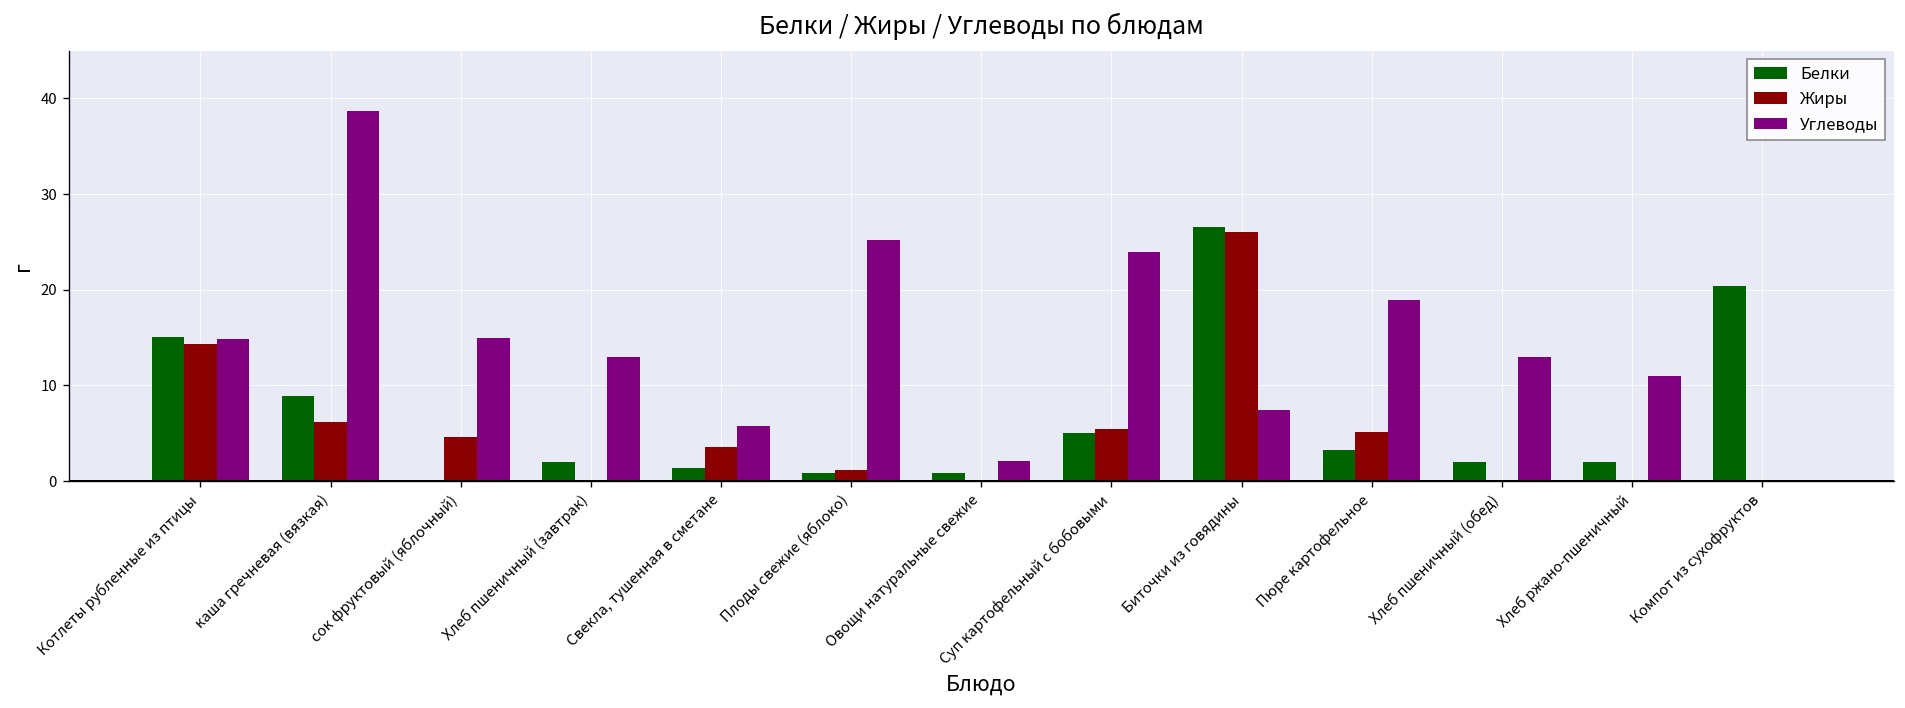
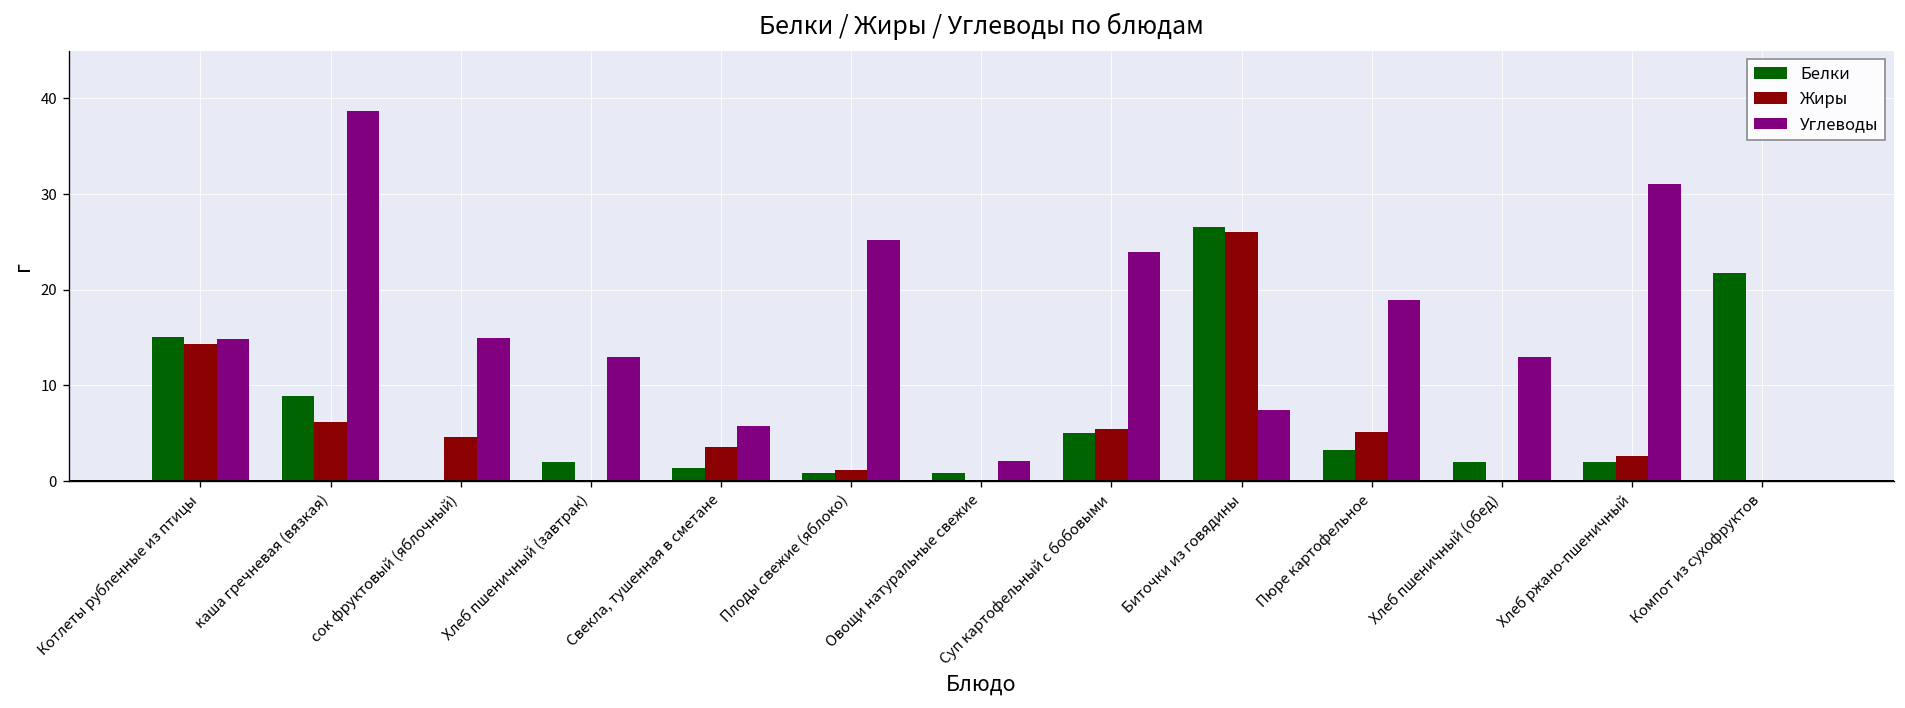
  {
    "Белки": {
      "Котлеты рубленные из птицы": 15,
      "каша гречневая (вязкая)": 9,
      "Хлеб пшеничный (завтрак)": 2,
      "Свекла, тушенная в сметане": 1,
      "Плоды свежие (яблоко)": 1,
      "Овощи натуральные свежие": 1,
      "Суп картофельный с бобовыми": 5,
      "Биточки из говядины": 27,
      "Пюре картофельное": 3,
      "Хлеб пшеничный (обед)": 2,
      "Хлеб ржано-пшеничный": 2,
-     "Компот из сухофруктов": 20
+     "Компот из сухофруктов": 22
    },
    "Жиры": {
      "Котлеты рубленные из птицы": 14,
      "каша гречневая (вязкая)": 6,
      "сок фруктовый (яблочный)": 5,
      "Хлеб пшеничный (завтрак)": 0,
      "Свекла, тушенная в сметане": 4,
      "Плоды свежие (яблоко)": 1,
      "Овощи натуральные свежие": 0,
      "Суп картофельный с бобовыми": 5,
      "Биточки из говядины": 26,
      "Пюре картофельное": 5,
      "Хлеб пшеничный (обед)": 0,
-     "Хлеб ржано-пшеничный": 0,
+     "Хлеб ржано-пшеничный": 3,
      "Компот из сухофруктов": 0
    },
    "Углеводы": {
      "Котлеты рубленные из птицы": 15,
      "каша гречневая (вязкая)": 39,
      "сок фруктовый (яблочный)": 15,
      "Хлеб пшеничный (завтрак)": 13,
      "Свекла, тушенная в сметане": 6,
      "Плоды свежие (яблоко)": 25,
      "Овощи натуральные свежие": 2,
      "Суп картофельный с бобовыми": 24,
      "Биточки из говядины": 7,
      "Пюре картофельное": 19,
      "Хлеб пшеничный (обед)": 13,
-     "Хлеб ржано-пшеничный": 11
+     "Хлеб ржано-пшеничный": 31
    }
  }
